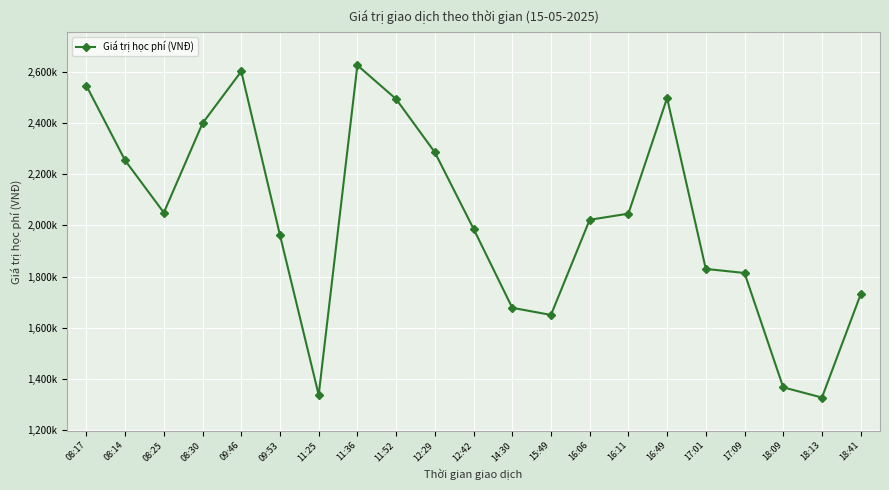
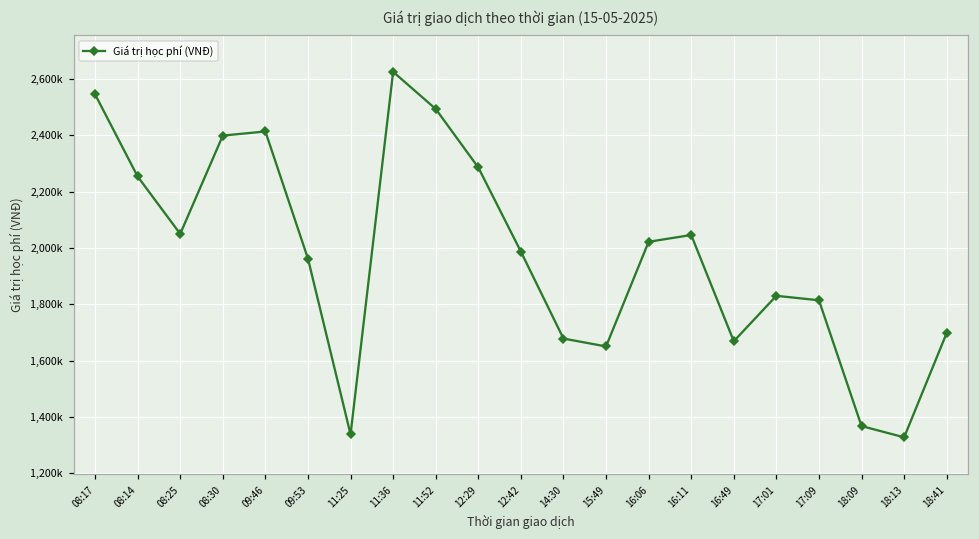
  {
    "08:17": "2,550,000",
    "08:14": "2,250,000",
    "08:25": "2,050,000",
    "08:30": "2,400,000",
-   "09:46": "2,600,000",
+   "09:46": "2,410,000",
    "09:53": "1,960,000",
    "11:25": "1,340,000",
    "11:36": "2,630,000",
    "11:52": "2,490,000",
    "12:29": "2,290,000",
    "12:42": "1,990,000",
    "14:30": "1,680,000",
    "15:49": "1,650,000",
    "16:06": "2,020,000",
    "16:11": "2,050,000",
-   "16:49": "2,500,000",
+   "16:49": "1,670,000",
    "17:01": "1,830,000",
    "17:09": "1,810,000",
    "18:09": "1,370,000",
    "18:13": "1,330,000",
-   "18:41": "1,730,000"
+   "18:41": "1,700,000"
  }
